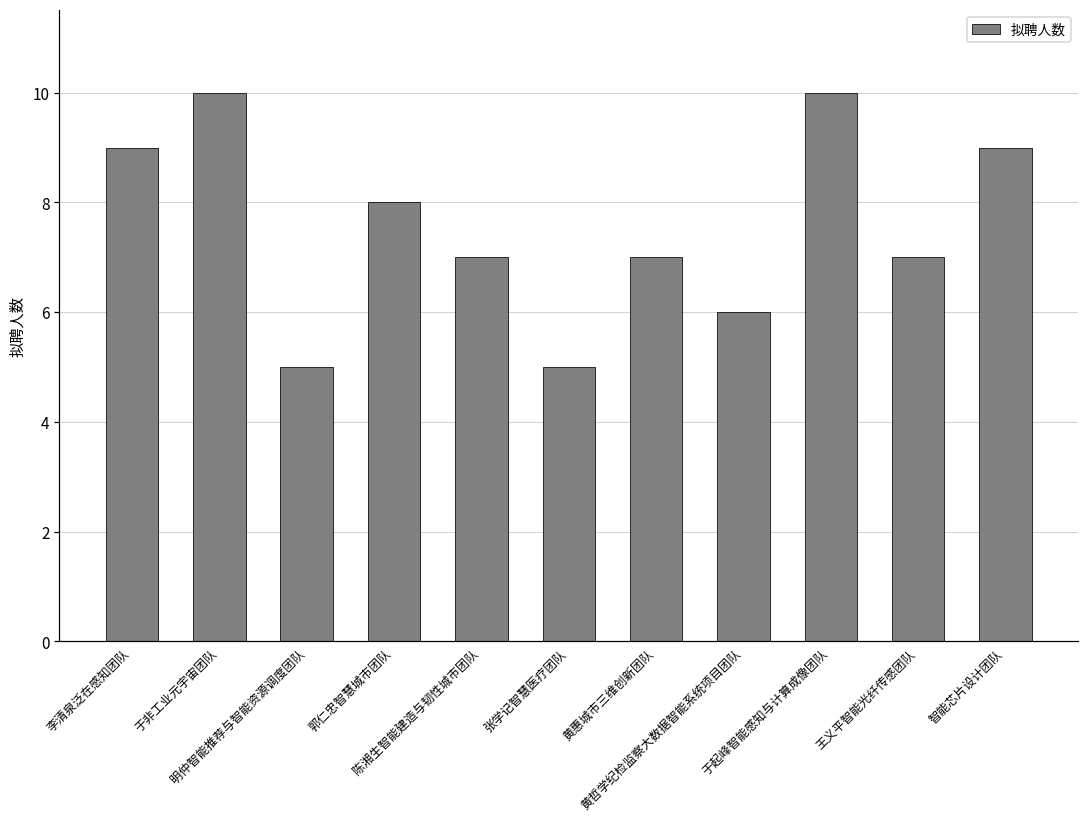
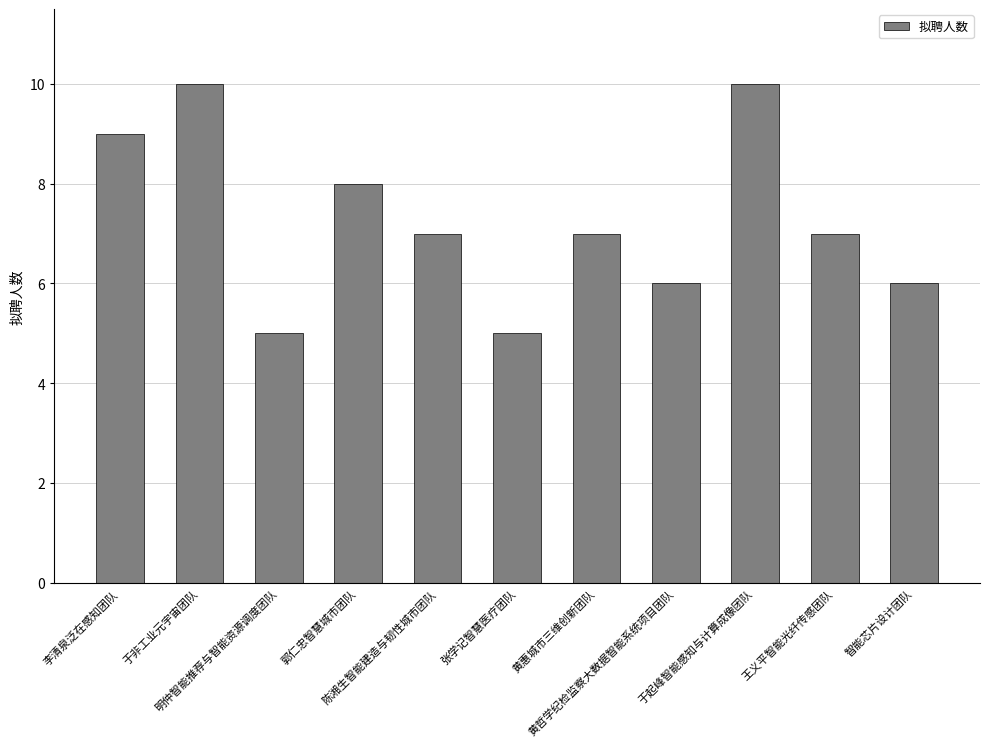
  {
    "李清泉泛在感知团队": 9,
    "于非工业元宇宙团队": 10,
    "明仲智能推荐与智能资源调度团队": 5,
    "郭仁忠智慧城市团队": 8,
    "陈湘生智能建造与韧性城市团队": 7,
    "张学记智慧医疗团队": 5,
    "黄惠城市三维创新团队": 7,
    "黄哲学纪检监察大数据智能系统项目团队": 6,
    "于起峰智能感知与计算成像团队": 10,
    "王义平智能光纤传感团队": 7,
-   "智能芯片设计团队": 9
+   "智能芯片设计团队": 6
  }
